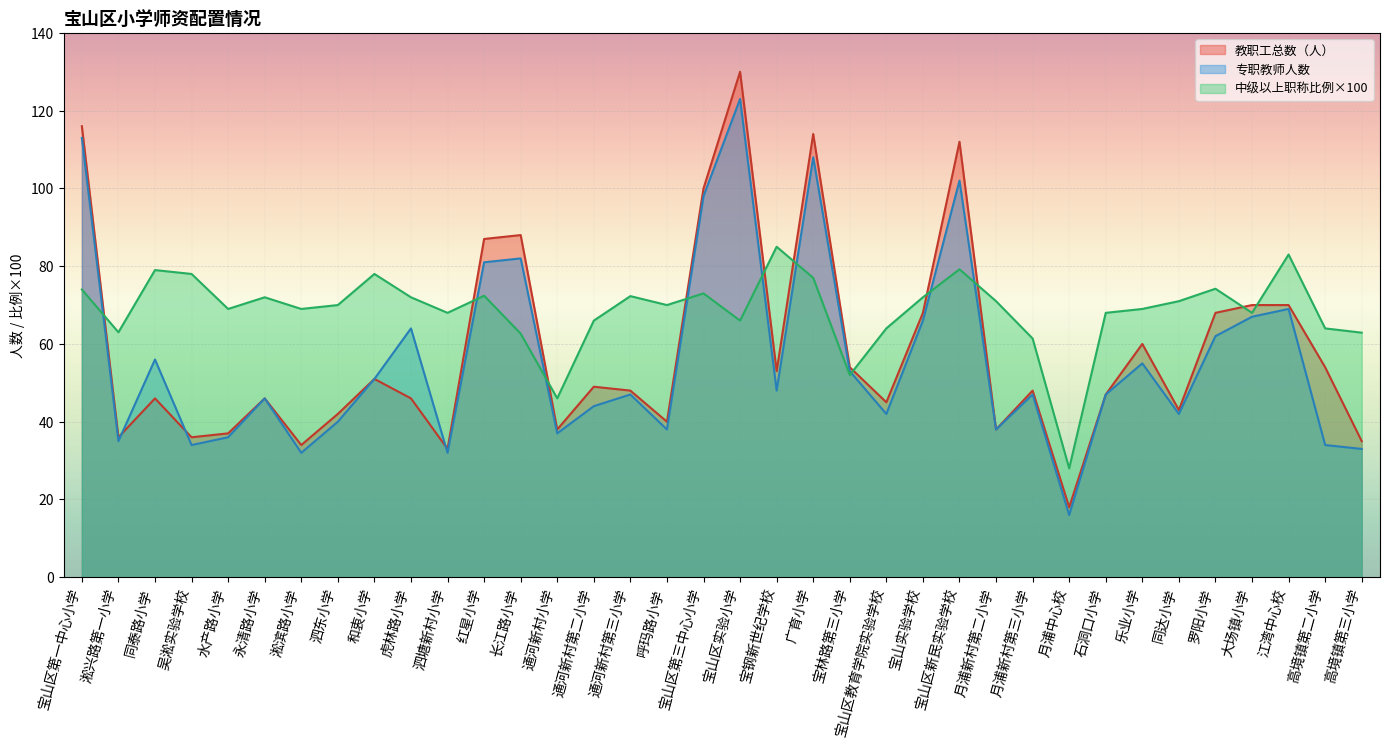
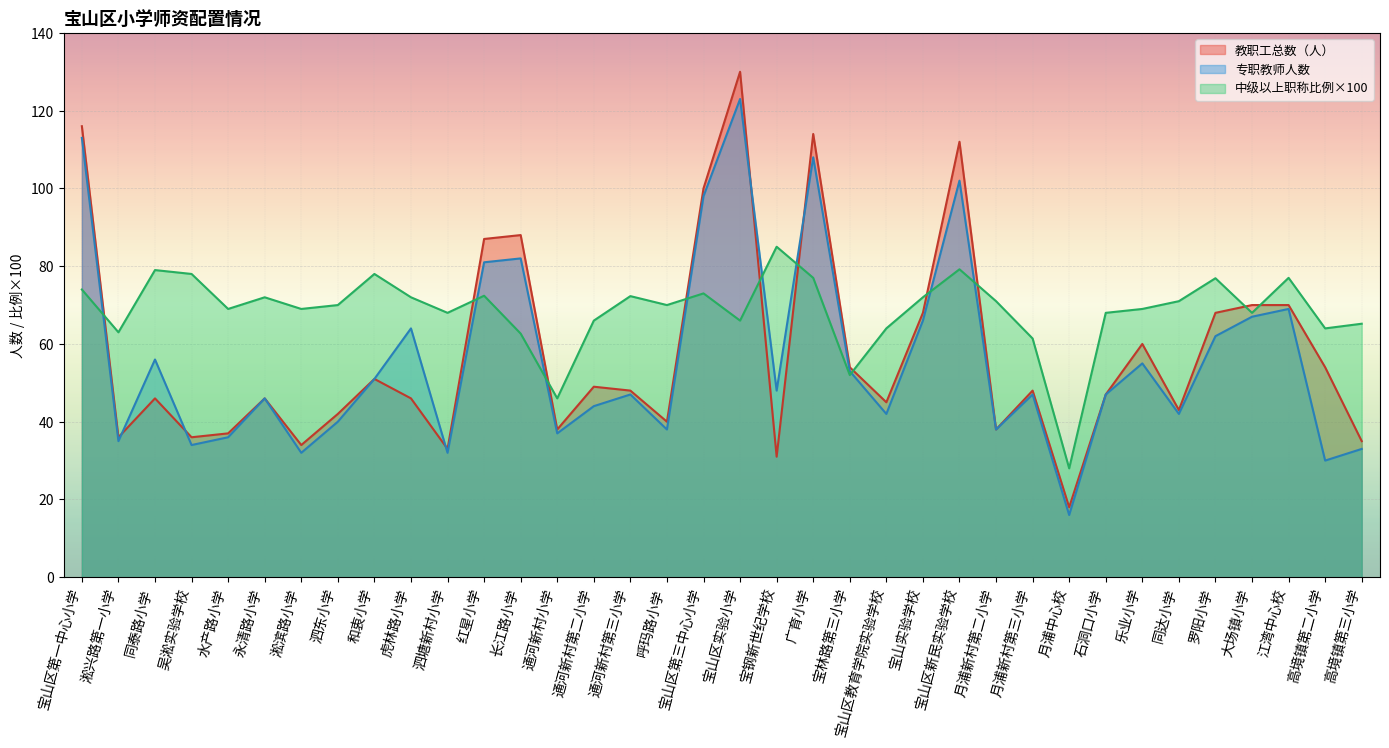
  {
    "教职工总数（人）": {
      "宝山区第一中心小学": 116,
      "淞兴路第一小学": 36,
      "同泰路小学": 46,
      "吴淞实验学校": 36,
      "水产路小学": 37,
      "淞滨路小学": 34,
      "泗东小学": 42,
      "虎林路小学": 46,
      "泗塘新村小学": 33,
      "红星小学": 87,
      "长江路小学": 88,
      "通河新村小学": 38,
      "通河新村第二小学": 49,
      "通河新村第三小学": 48,
      "呼玛路小学": 40,
      "宝山区第三中心小学": 100,
      "宝山区实验小学": 130,
-     "宝钢新世纪学校": 53,
+     "宝钢新世纪学校": 31,
      "广育小学": 114,
      "宝林路第三小学": 54,
      "宝山区教育学院实验学校": 45,
      "宝山实验学校": 68,
      "宝山区新民实验学校": 112,
      "月浦新村第三小学": 48,
      "月浦中心校": 18,
      "乐业小学": 60,
      "同达小学": 43,
      "罗阳小学": 68,
      "大场镇小学": 70,
      "江湾中心校": 70,
      "高境镇第二小学": 54,
      "高境镇第三小学": 35
    },
    "专职教师人数": {
      "宝山区第一中心小学": 113,
      "淞兴路第一小学": 35,
      "同泰路小学": 56,
      "吴淞实验学校": 34,
      "水产路小学": 36,
      "淞滨路小学": 32,
      "泗东小学": 40,
      "虎林路小学": 64,
      "泗塘新村小学": 32,
      "红星小学": 81,
      "长江路小学": 82,
      "通河新村小学": 37,
      "通河新村第二小学": 44,
      "通河新村第三小学": 47,
      "呼玛路小学": 38,
      "宝山区第三中心小学": 98,
      "宝山区实验小学": 123,
      "宝钢新世纪学校": 48,
      "广育小学": 108,
      "宝林路第三小学": 53,
      "宝山区教育学院实验学校": 42,
      "宝山实验学校": 66,
      "宝山区新民实验学校": 102,
      "月浦新村第三小学": 47,
      "月浦中心校": 16,
      "乐业小学": 55,
      "同达小学": 42,
      "罗阳小学": 62,
      "大场镇小学": 67,
      "江湾中心校": 69,
-     "高境镇第二小学": 34,
+     "高境镇第二小学": 30,
      "高境镇第三小学": 33
    },
    "中级以上职称比例×100": {
      "宝山区第一中心小学": 74,
      "淞兴路第一小学": 63,
      "同泰路小学": 79,
      "吴淞实验学校": 78,
      "水产路小学": 69,
      "永清路小学": 72,
      "淞滨路小学": 69,
      "泗东小学": 70,
      "和衷小学": 78,
      "虎林路小学": 72,
      "泗塘新村小学": 68,
      "红星小学": 72,
      "长江路小学": 63,
      "通河新村小学": 46,
      "通河新村第二小学": 66,
      "通河新村第三小学": 72,
      "呼玛路小学": 70,
      "宝山区第三中心小学": 73,
      "宝山区实验小学": 66,
      "宝钢新世纪学校": 85,
      "广育小学": 77,
      "宝林路第三小学": 52,
      "宝山区教育学院实验学校": 64,
      "宝山实验学校": 72,
      "宝山区新民实验学校": 79,
      "月浦新村第二小学": 71,
      "月浦新村第三小学": 61,
      "月浦中心校": 28,
      "石洞口小学": 68,
      "乐业小学": 69,
      "同达小学": 71,
-     "罗阳小学": 74,
+     "罗阳小学": 77,
      "大场镇小学": 68,
-     "江湾中心校": 83,
+     "江湾中心校": 77,
      "高境镇第二小学": 64,
-     "高境镇第三小学": 63
+     "高境镇第三小学": 65
    }
  }
